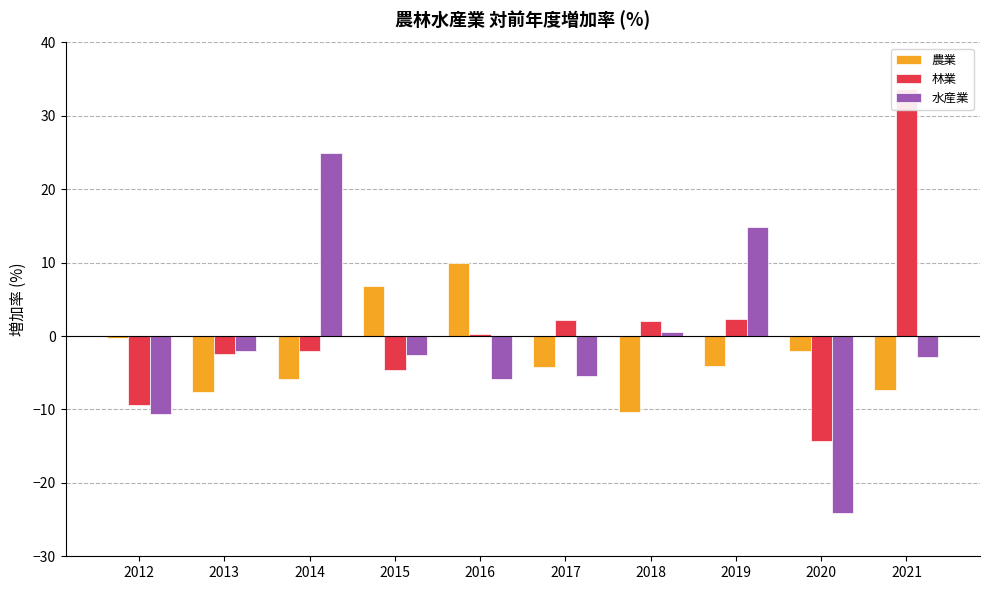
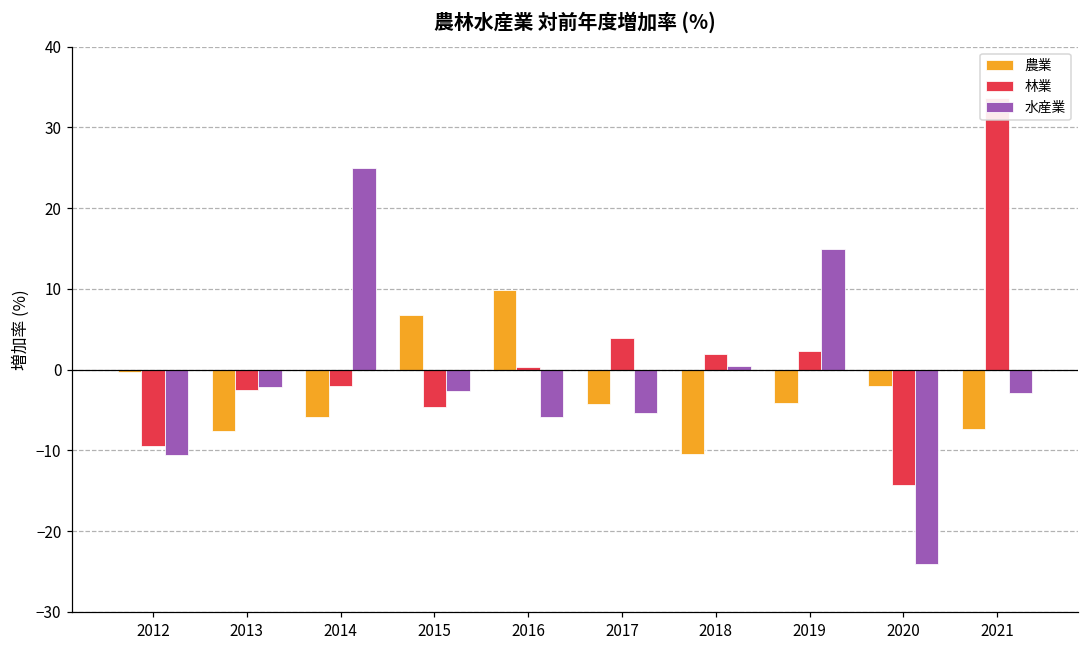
  {
    "農業": {
      "2013": -8,
      "2014": -6,
      "2015": 7,
      "2016": 10,
      "2017": -4,
      "2018": -10,
      "2019": -4,
      "2020": -2,
      "2021": -7
    },
    "林業": {
      "2012": -9,
      "2013": -3,
      "2014": -2,
      "2015": -5,
-     "2017": 2,
+     "2017": 4,
      "2018": 2,
      "2019": 2,
      "2020": -14
    },
    "水産業": {
      "2012": -11,
      "2013": -2,
      "2014": 25,
      "2015": -3,
      "2016": -6,
      "2017": -5,
      "2018": 1,
      "2019": 15,
      "2020": -24,
      "2021": -3
    }
  }
